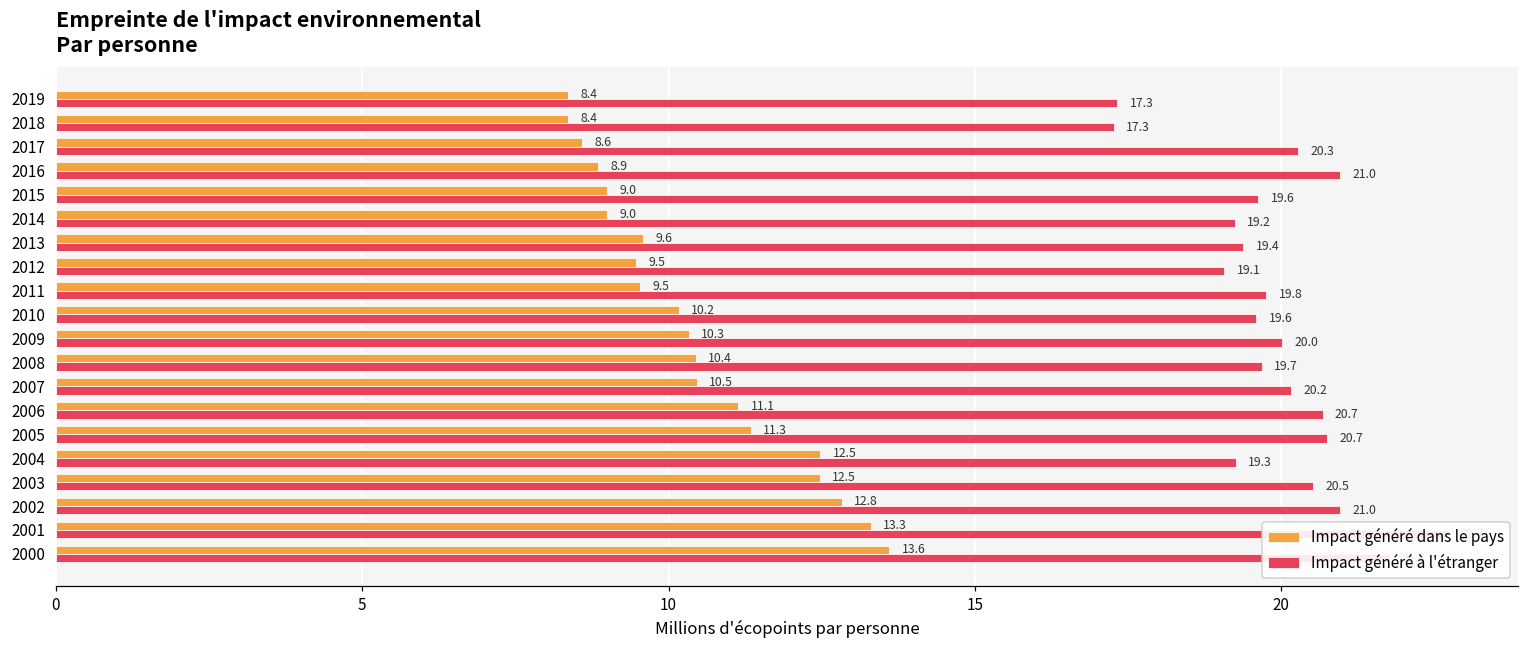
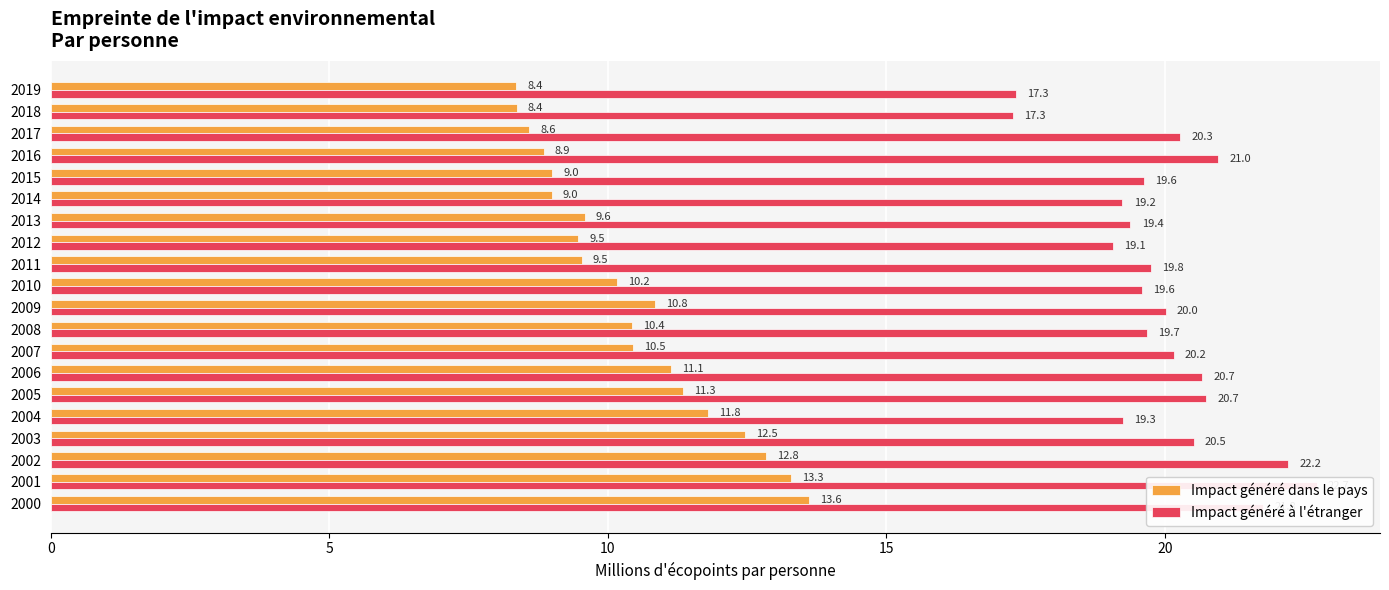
  {
    "Impact généré dans le pays": {
      "2019": 8.4,
      "2018": 8.4,
      "2017": 8.6,
      "2016": 8.9,
      "2015": 9.0,
      "2014": 9.0,
      "2013": 9.6,
      "2012": 9.5,
      "2011": 9.5,
      "2010": 10.2,
-     "2009": 10.3,
+     "2009": 10.8,
      "2008": 10.4,
      "2007": 10.5,
      "2006": 11.1,
      "2005": 11.3,
-     "2004": 12.5,
+     "2004": 11.8,
      "2003": 12.5,
      "2002": 12.8,
      "2001": 13.3,
      "2000": 13.6
    },
    "Impact généré à l'étranger": {
      "2019": 17.3,
      "2018": 17.3,
      "2017": 20.3,
      "2016": 21.0,
      "2015": 19.6,
      "2014": 19.2,
      "2013": 19.4,
      "2012": 19.1,
      "2011": 19.8,
      "2010": 19.6,
      "2009": 20.0,
      "2008": 19.7,
      "2007": 20.2,
      "2006": 20.7,
      "2005": 20.7,
      "2004": 19.3,
      "2003": 20.5,
-     "2002": 21.0
+     "2002": 22.2
    }
  }
